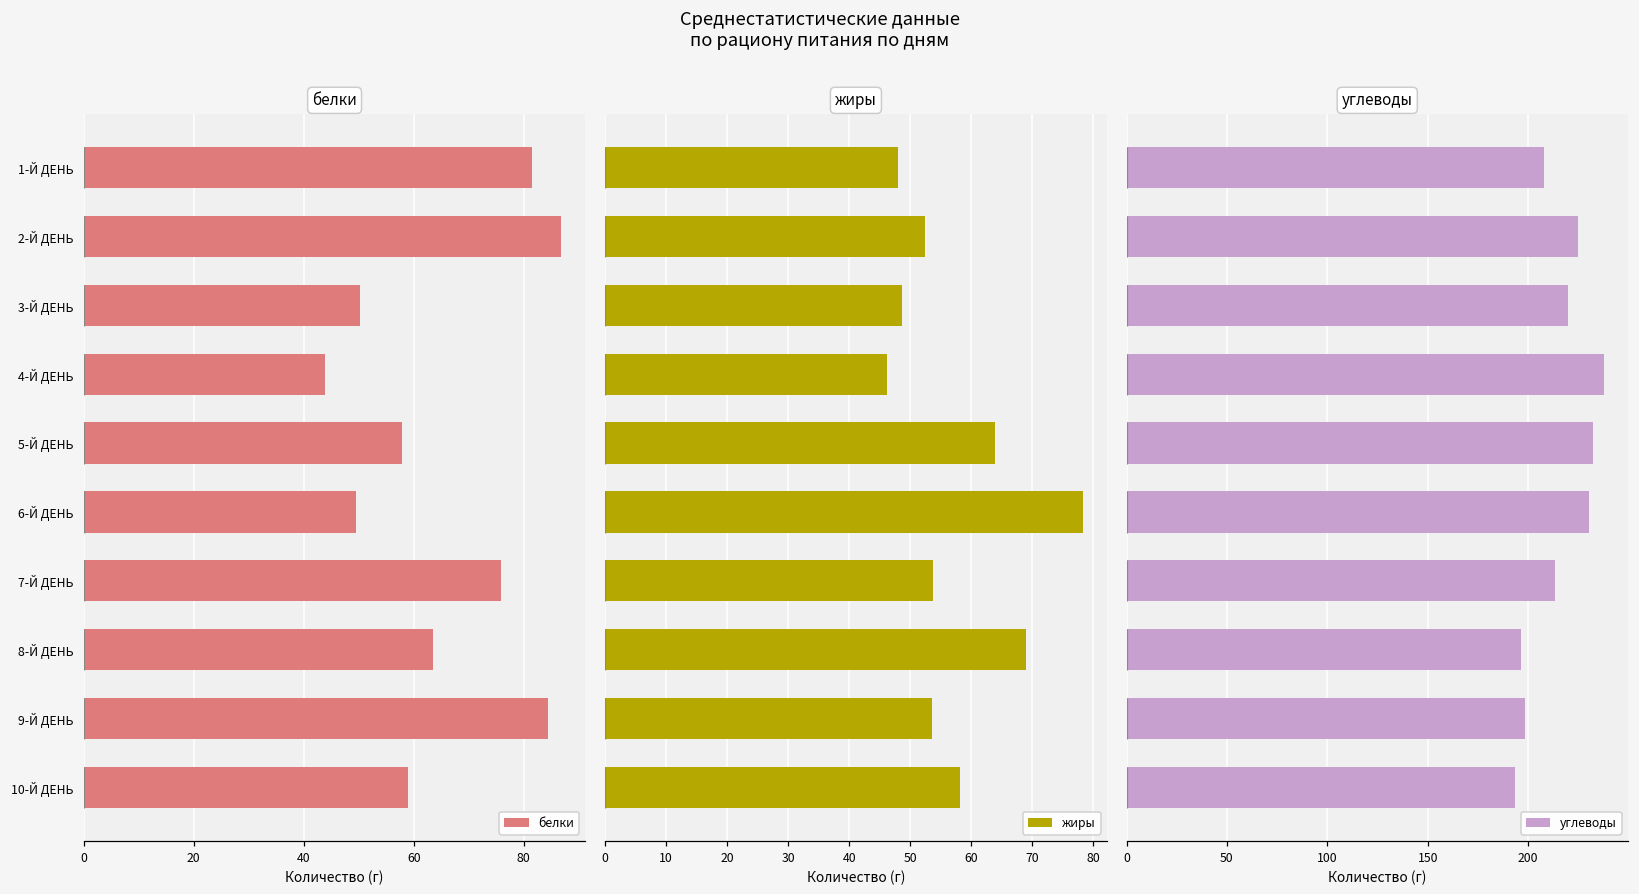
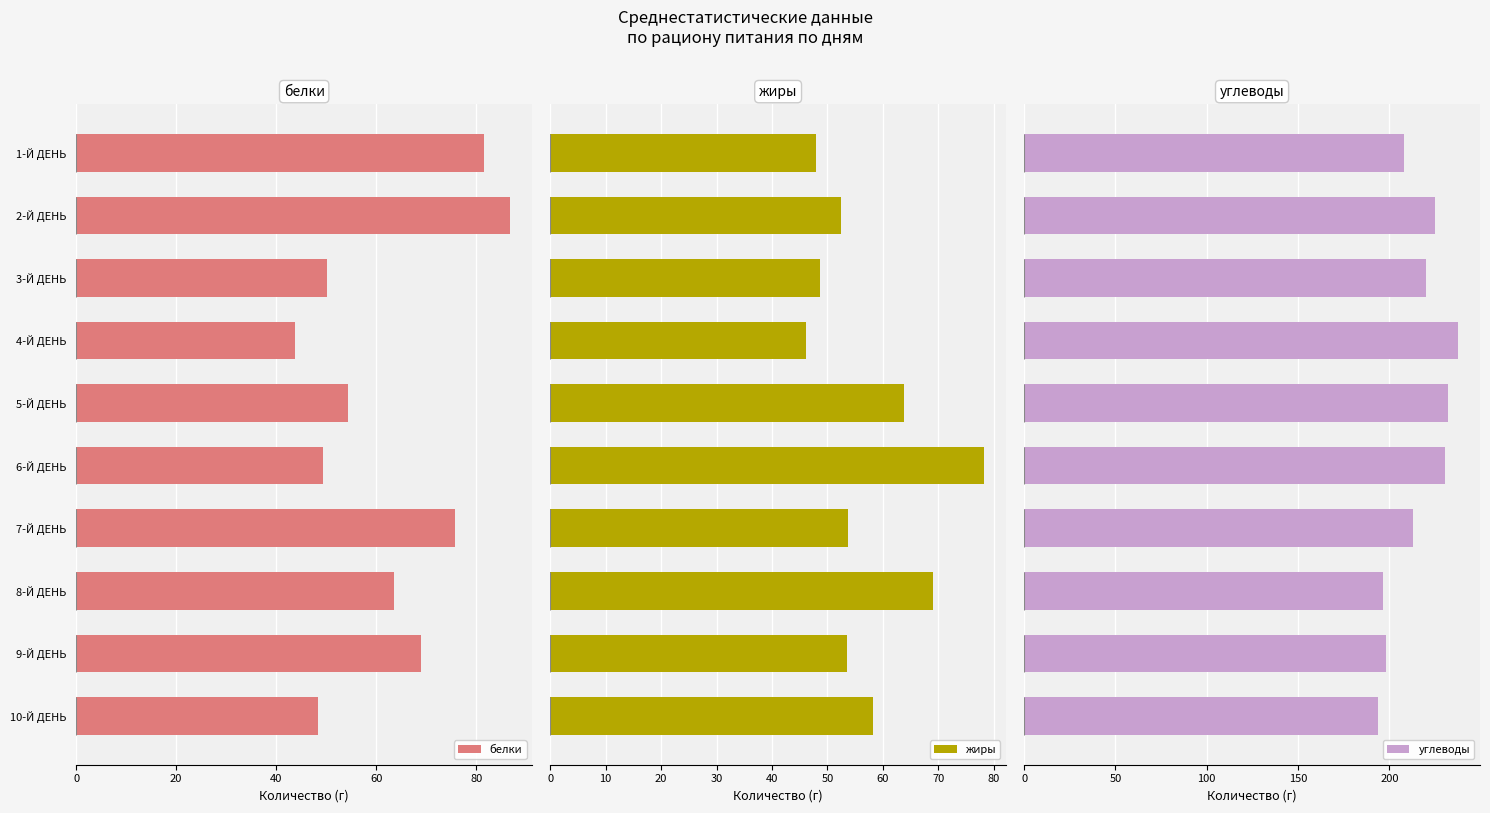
  {
    "белки": {
      "белки": {
        "1-Й ДЕНЬ": 82,
        "2-Й ДЕНЬ": 87,
        "3-Й ДЕНЬ": 50,
        "4-Й ДЕНЬ": 44,
-       "5-Й ДЕНЬ": 58,
+       "5-Й ДЕНЬ": 54,
        "6-Й ДЕНЬ": 49,
        "7-Й ДЕНЬ": 76,
        "8-Й ДЕНЬ": 64,
-       "9-Й ДЕНЬ": 84,
-       "10-Й ДЕНЬ": 59
+       "9-Й ДЕНЬ": 69,
+       "10-Й ДЕНЬ": 48
      }
    }
  }
